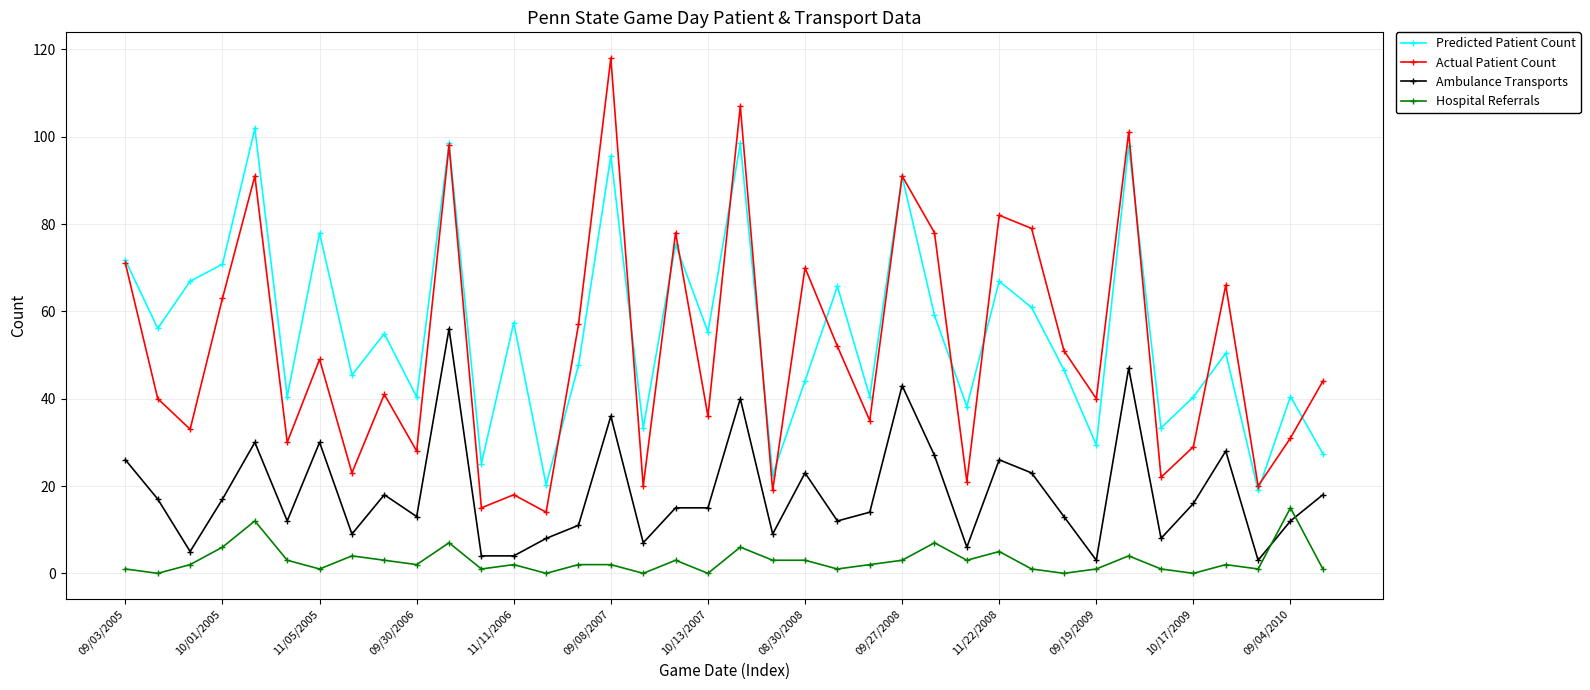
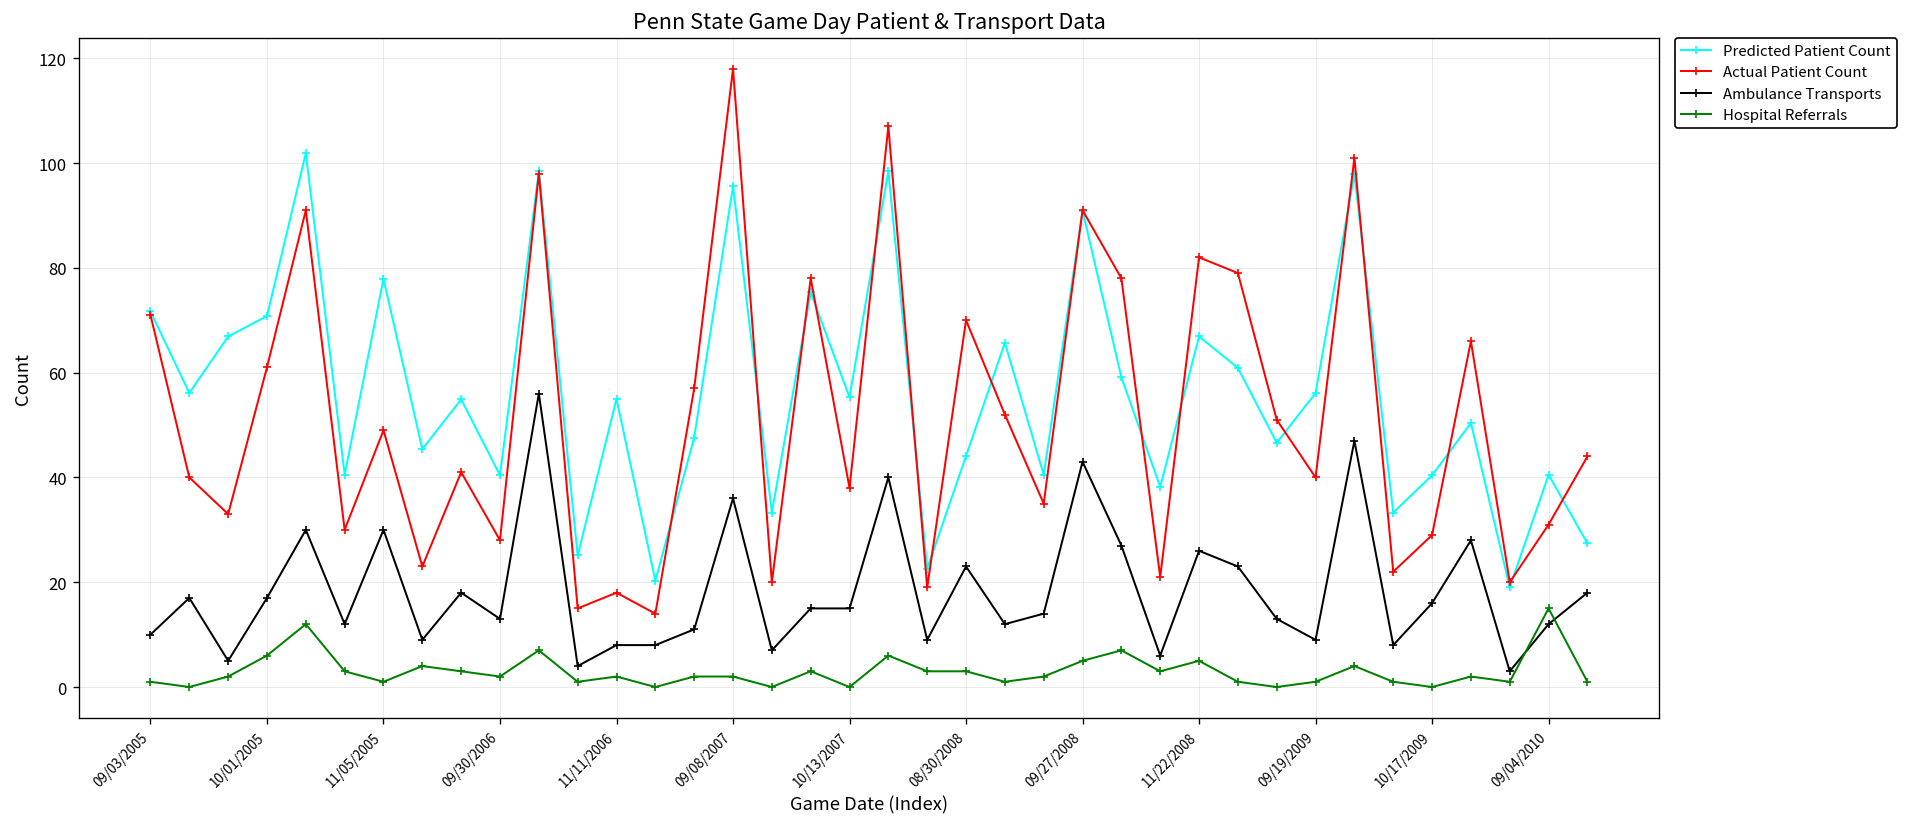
  {
    "Predicted Patient Count": {
      "09/03/2005": 72,
      "10/01/2005": 71,
      "11/05/2005": 78,
      "09/30/2006": 40,
-     "11/11/2006": 57,
+     "11/11/2006": 55,
      "09/08/2007": 96,
      "10/13/2007": 55,
      "08/30/2008": 44,
      "11/22/2008": 67,
-     "09/19/2009": 29,
+     "09/19/2009": 56,
      "10/17/2009": 40,
      "09/04/2010": 41
    },
    "Actual Patient Count": {
      "09/03/2005": 71,
-     "10/01/2005": 63,
+     "10/01/2005": 61,
      "11/05/2005": 49,
      "09/30/2006": 28,
      "11/11/2006": 18,
      "09/08/2007": 118,
-     "10/13/2007": 36,
+     "10/13/2007": 38,
      "08/30/2008": 70,
      "11/22/2008": 82,
      "09/19/2009": 40,
      "10/17/2009": 29,
      "09/04/2010": 31
    },
    "Ambulance Transports": {
-     "09/03/2005": 26,
+     "09/03/2005": 10,
      "10/01/2005": 17,
      "11/05/2005": 30,
      "09/30/2006": 13,
-     "11/11/2006": 4,
+     "11/11/2006": 8,
      "09/08/2007": 36,
      "10/13/2007": 15,
      "08/30/2008": 23,
      "09/27/2008": 43,
      "11/22/2008": 26,
-     "09/19/2009": 3,
+     "09/19/2009": 9,
      "10/17/2009": 16,
      "09/04/2010": 12
    },
    "Hospital Referrals": {
      "09/03/2005": 1,
      "10/01/2005": 6,
      "11/05/2005": 1,
      "09/30/2006": 2,
      "11/11/2006": 2,
      "09/08/2007": 2,
      "10/13/2007": 0,
      "08/30/2008": 3,
-     "09/27/2008": 3,
+     "09/27/2008": 5,
      "11/22/2008": 5,
      "09/19/2009": 1,
      "10/17/2009": 0,
      "09/04/2010": 15
    }
  }
